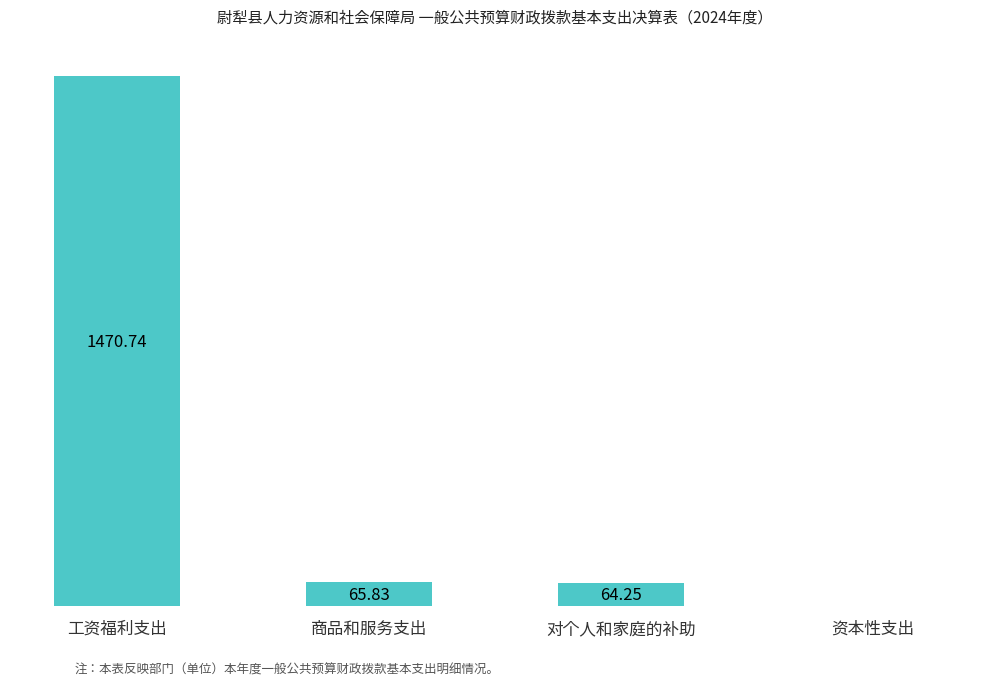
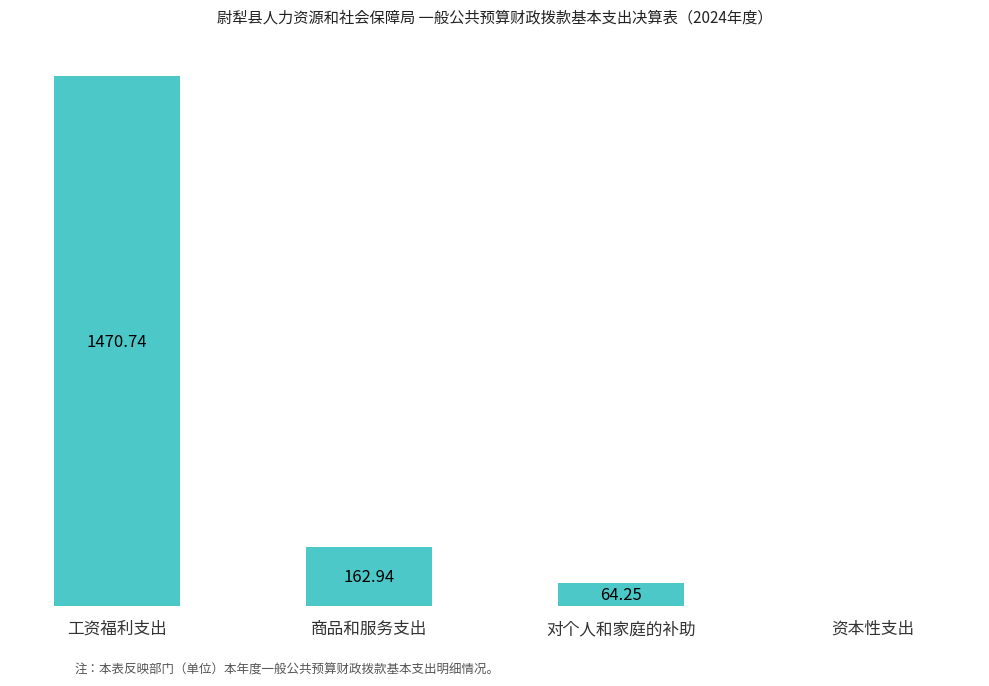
  {
    "工资福利支出": 1470.74,
-   "商品和服务支出": 65.83,
+   "商品和服务支出": 162.94,
    "对个人和家庭的补助": 64.25
  }
